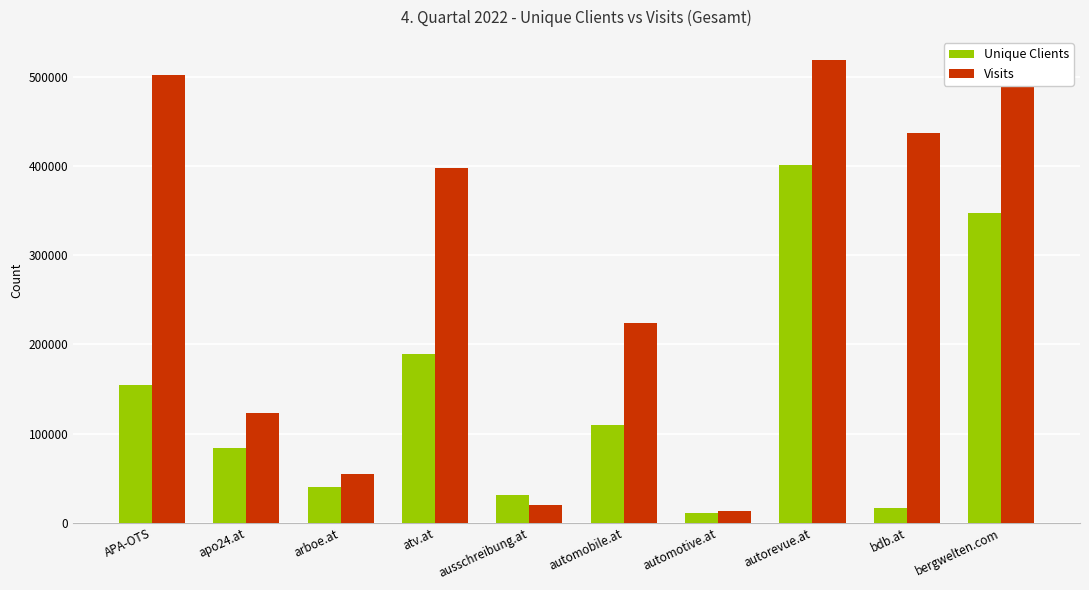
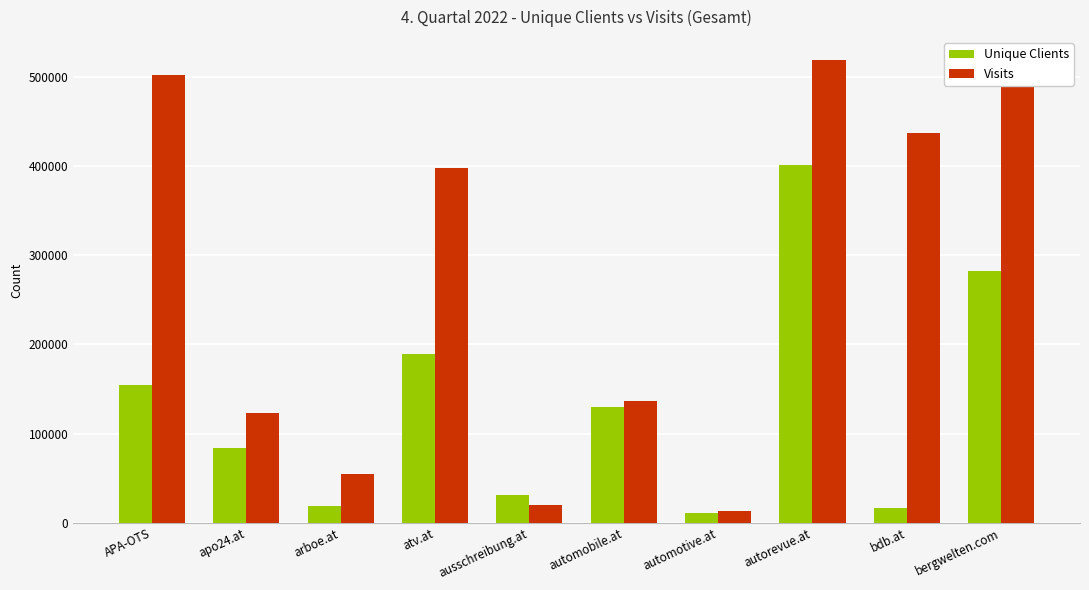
  {
    "Unique Clients": {
      "APA-OTS": 150000,
      "apo24.at": 80000,
-     "arboe.at": 40000,
+     "arboe.at": 20000,
      "atv.at": 190000,
      "ausschreibung.at": 30000,
-     "automobile.at": 110000,
+     "automobile.at": 130000,
      "automotive.at": 10000,
      "autorevue.at": 400000,
      "bdb.at": 20000,
-     "bergwelten.com": 350000
+     "bergwelten.com": 280000
    },
    "Visits": {
      "APA-OTS": 500000,
      "apo24.at": 120000,
      "arboe.at": 50000,
      "atv.at": 400000,
      "ausschreibung.at": 20000,
-     "automobile.at": 220000,
+     "automobile.at": 140000,
      "automotive.at": 10000,
      "autorevue.at": 520000,
      "bdb.at": 440000
    }
  }
